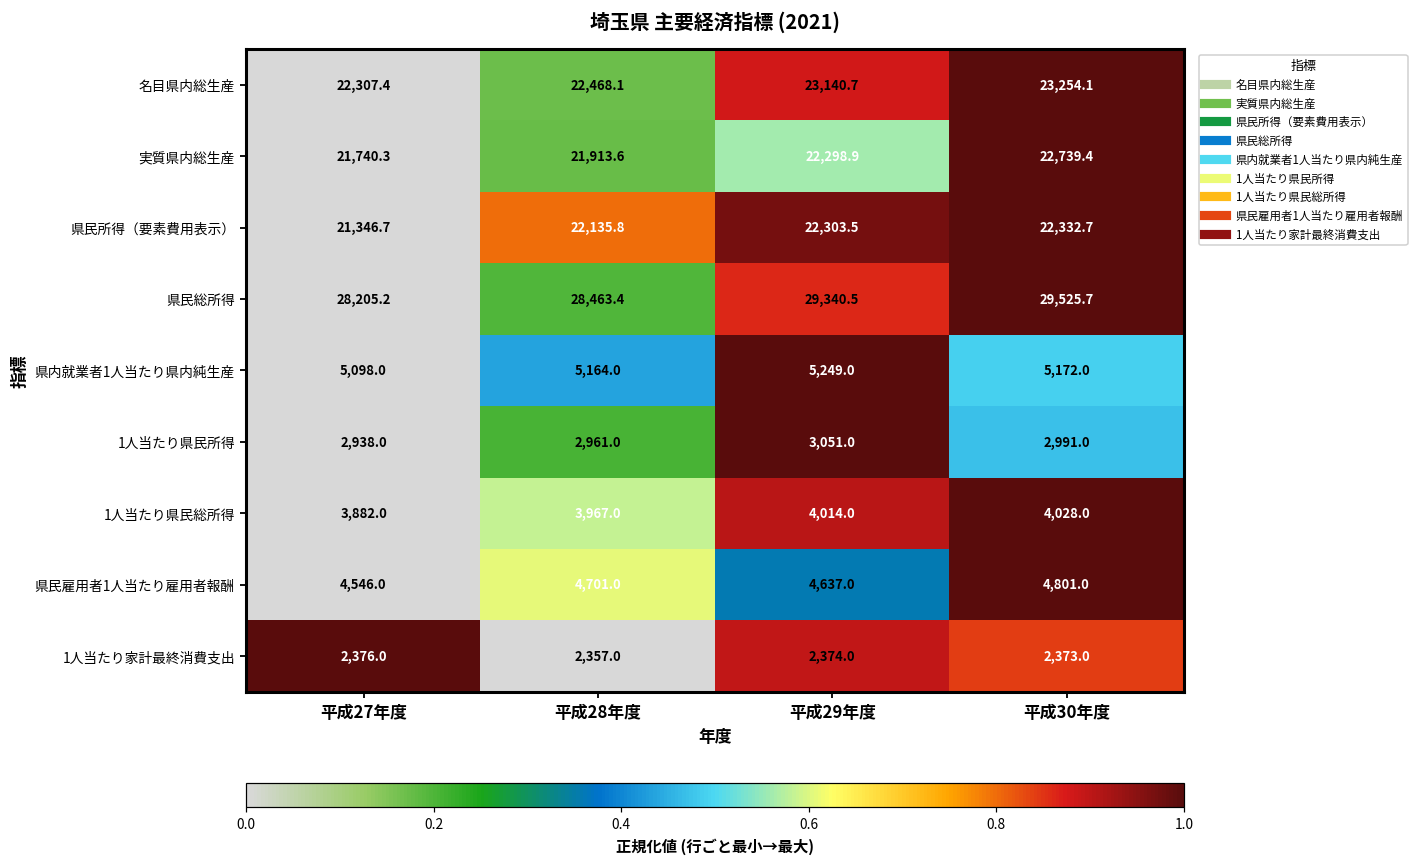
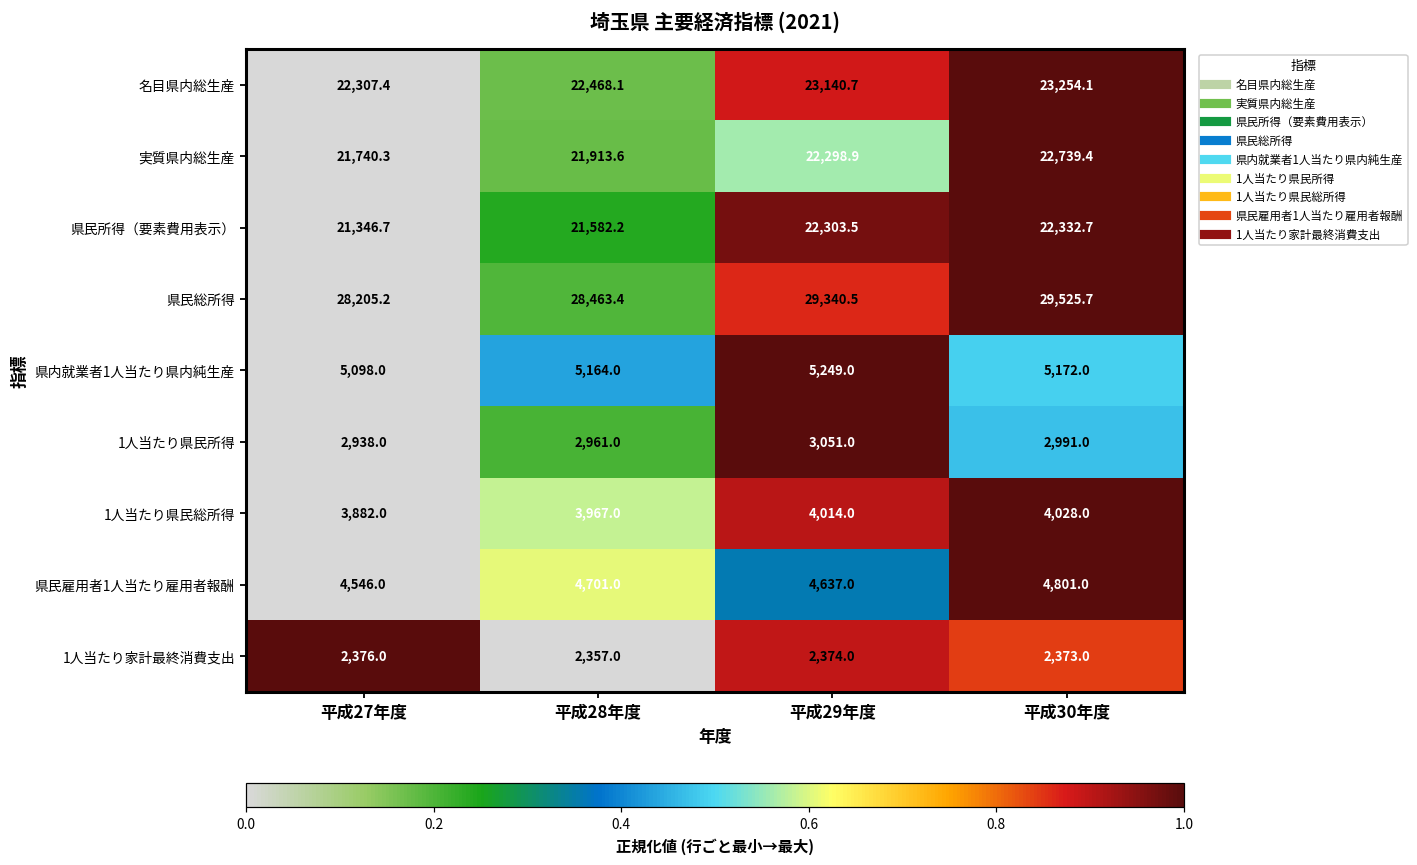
  {
    "名目県内総生産": {
      "平成27年度": "22,307.4",
      "平成28年度": "22,468.1",
      "平成29年度": "23,140.7",
      "平成30年度": "23,254.1"
    },
    "実質県内総生産": {
      "平成27年度": "21,740.3",
      "平成28年度": "21,913.6",
      "平成29年度": "22,298.9",
      "平成30年度": "22,739.4"
    },
    "県民所得（要素費用表示）": {
      "平成27年度": "21,346.7",
-     "平成28年度": "22,135.8",
+     "平成28年度": "21,582.2",
      "平成29年度": "22,303.5",
      "平成30年度": "22,332.7"
    },
    "県民総所得": {
      "平成27年度": "28,205.2",
      "平成28年度": "28,463.4",
      "平成29年度": "29,340.5",
      "平成30年度": "29,525.7"
    },
    "県内就業者1人当たり県内純生産": {
      "平成27年度": "5,098.0",
      "平成28年度": "5,164.0",
      "平成29年度": "5,249.0",
      "平成30年度": "5,172.0"
    },
    "1人当たり県民所得": {
      "平成27年度": "2,938.0",
      "平成28年度": "2,961.0",
      "平成29年度": "3,051.0",
      "平成30年度": "2,991.0"
    },
    "1人当たり県民総所得": {
      "平成27年度": "3,882.0",
      "平成28年度": "3,967.0",
      "平成29年度": "4,014.0",
      "平成30年度": "4,028.0"
    },
    "県民雇用者1人当たり雇用者報酬": {
      "平成27年度": "4,546.0",
      "平成28年度": "4,701.0",
      "平成29年度": "4,637.0",
      "平成30年度": "4,801.0"
    },
    "1人当たり家計最終消費支出": {
      "平成27年度": "2,376.0",
      "平成28年度": "2,357.0",
      "平成29年度": "2,374.0",
      "平成30年度": "2,373.0"
    }
  }
